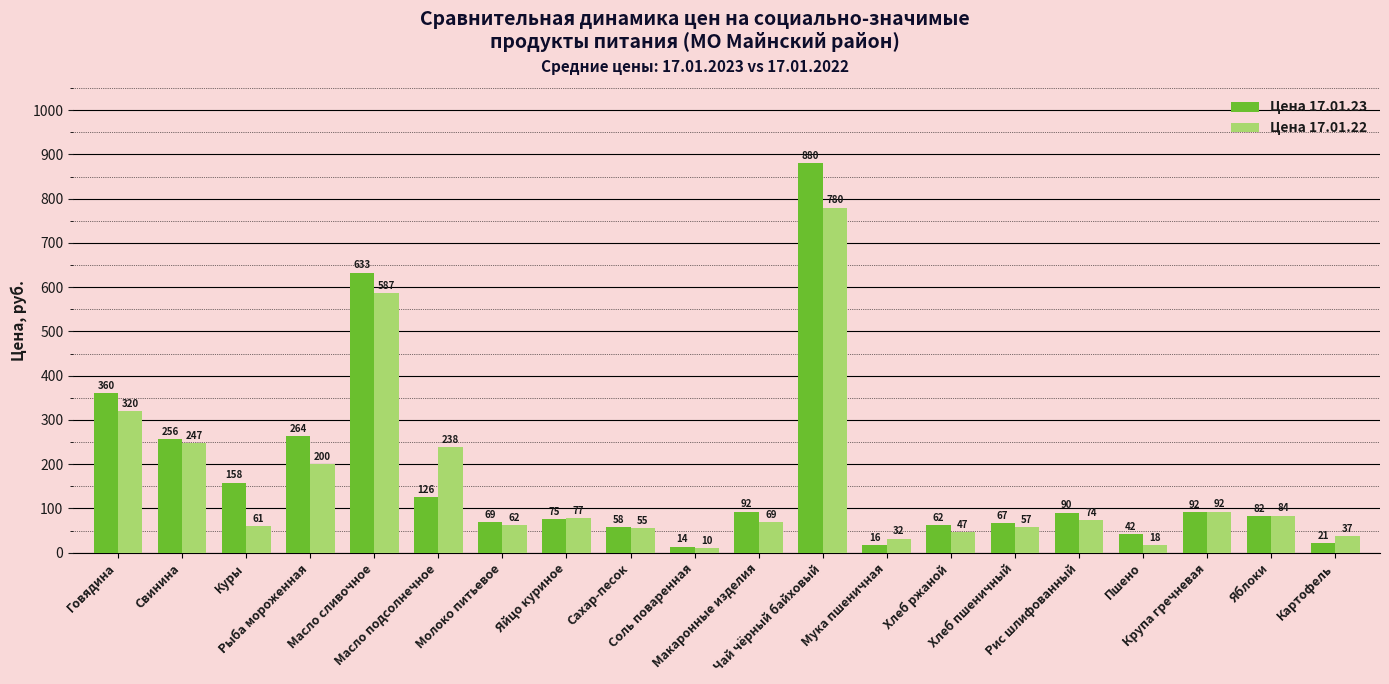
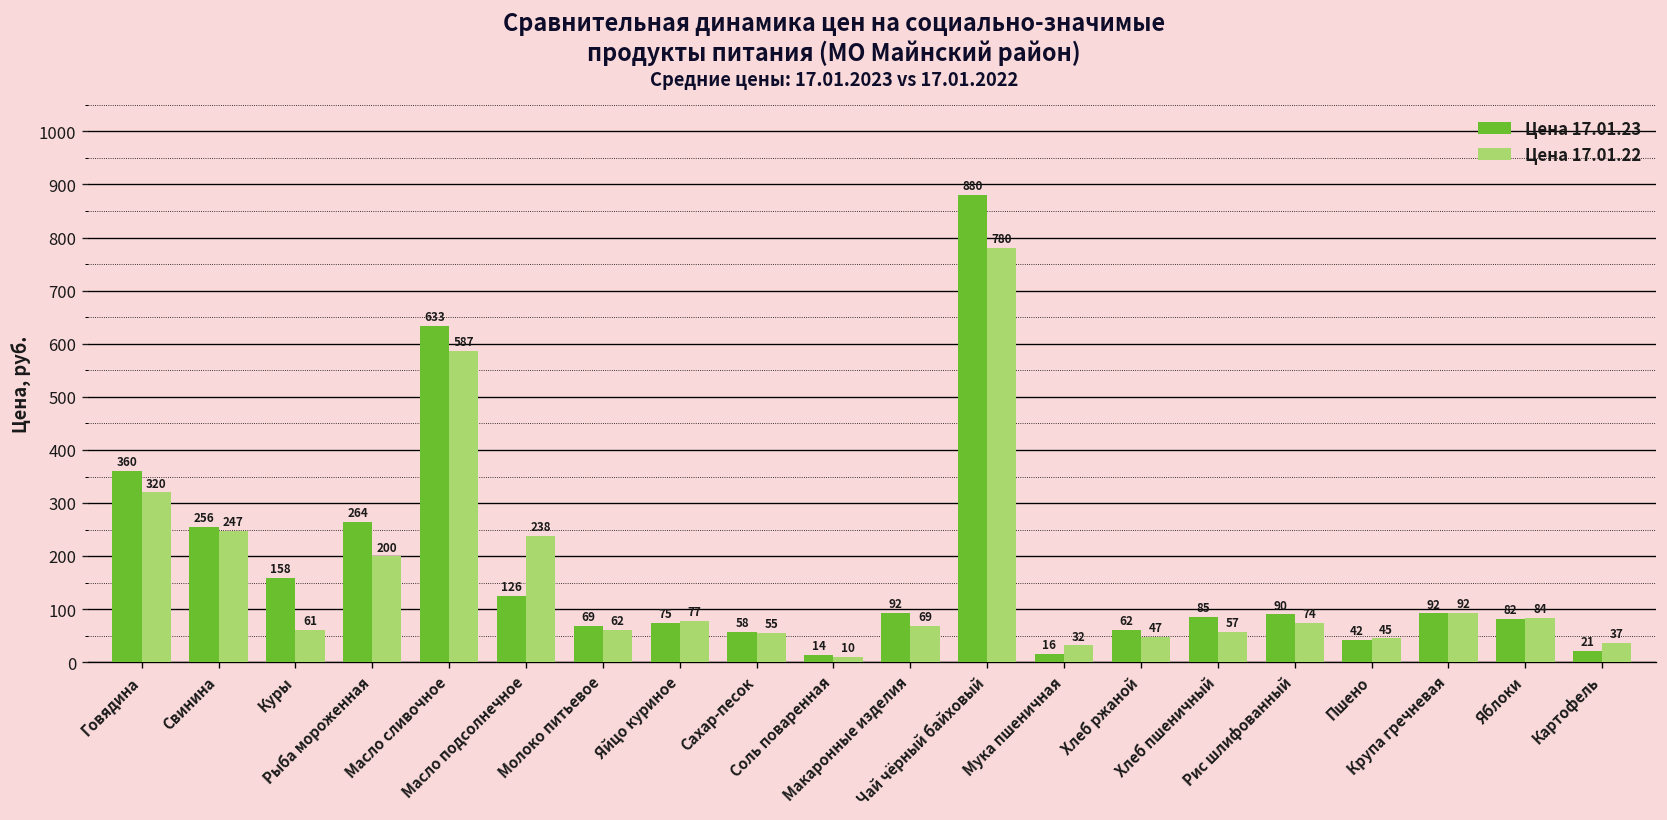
  {
    "Цена 17.01.23": {
      "Говядина": 360,
      "Свинина": 256,
      "Куры": 158,
      "Рыба мороженная": 264,
      "Масло сливочное": 633,
      "Масло подсолнечное": 126,
      "Молоко питьевое": 69,
      "Яйцо куриное": 75,
      "Сахар-песок": 58,
      "Соль поваренная": 14,
      "Макаронные изделия": 92,
      "Чай чёрный байховый": 880,
      "Мука пшеничная": 16,
      "Хлеб ржаной": 62,
-     "Хлеб пшеничный": 67,
+     "Хлеб пшеничный": 85,
      "Рис шлифованный": 90,
      "Пшено": 42,
      "Крупа гречневая": 92,
      "Яблоки": 82,
      "Картофель": 21
    },
    "Цена 17.01.22": {
      "Говядина": 320,
      "Свинина": 247,
      "Куры": 61,
      "Рыба мороженная": 200,
      "Масло сливочное": 587,
      "Масло подсолнечное": 238,
      "Молоко питьевое": 62,
      "Яйцо куриное": 77,
      "Сахар-песок": 55,
      "Соль поваренная": 10,
      "Макаронные изделия": 69,
      "Чай чёрный байховый": 780,
      "Мука пшеничная": 32,
      "Хлеб ржаной": 47,
      "Хлеб пшеничный": 57,
      "Рис шлифованный": 74,
-     "Пшено": 18,
+     "Пшено": 45,
      "Крупа гречневая": 92,
      "Яблоки": 84,
      "Картофель": 37
    }
  }
